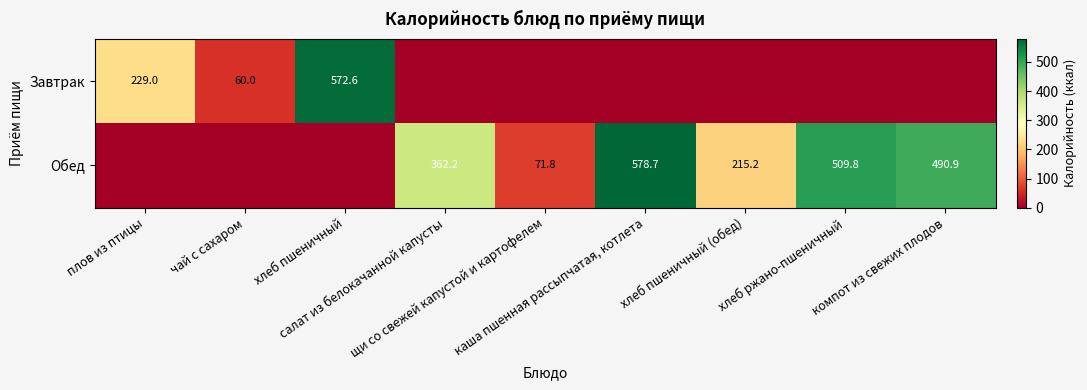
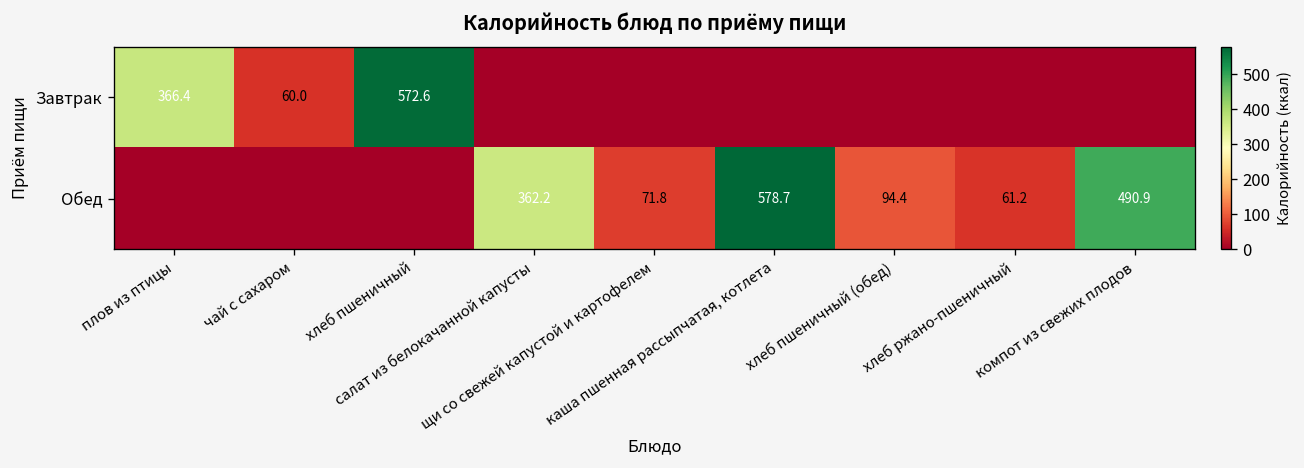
  {
    "Завтрак": {
-     "плов из птицы": 229.0,
+     "плов из птицы": 366.4,
      "чай с сахаром": 60.0,
      "хлеб пшеничный": 572.6
    },
    "Обед": {
      "салат из белокачанной капусты": 362.2,
      "щи со свежей капустой и картофелем": 71.8,
      "каша пшенная рассыпчатая, котлета": 578.7,
-     "хлеб пшеничный (обед)": 215.2,
-     "хлеб ржано-пшеничный": 509.8,
+     "хлеб пшеничный (обед)": 94.4,
+     "хлеб ржано-пшеничный": 61.2,
      "компот из свежих плодов": 490.9
    }
  }
